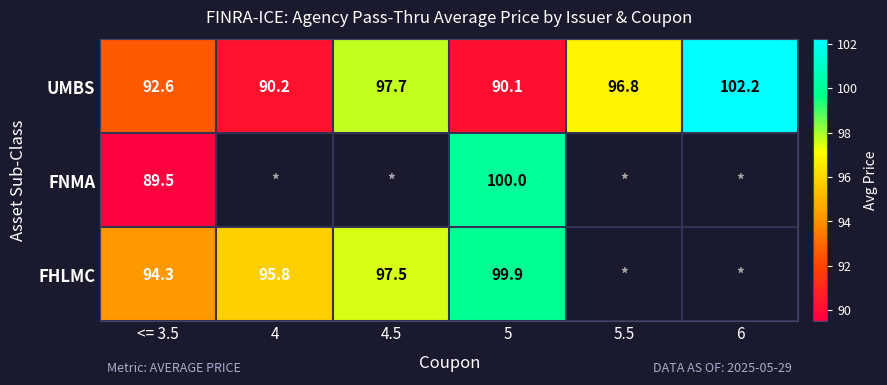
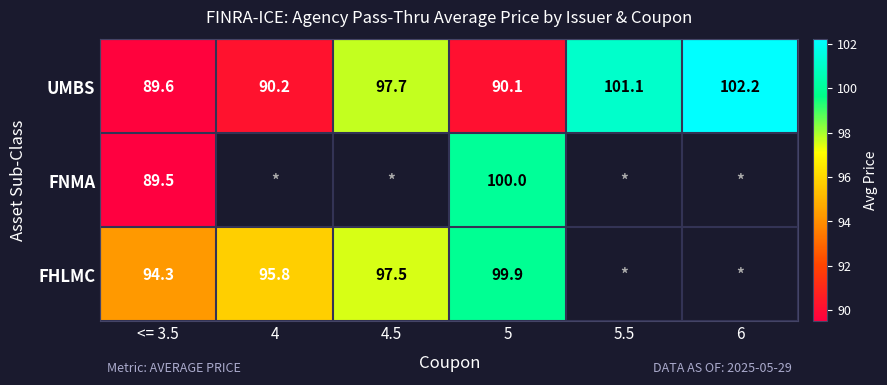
  {
    "UMBS": {
-     "<= 3.5": 92.6,
+     "<= 3.5": 89.6,
      "4": 90.2,
      "4.5": 97.7,
      "5": 90.1,
-     "5.5": 96.8,
+     "5.5": 101.1,
      "6": 102.2
    },
    "FNMA": {
      "<= 3.5": 89.5,
      "5": 100.0
    },
    "FHLMC": {
      "<= 3.5": 94.3,
      "4": 95.8,
      "4.5": 97.5,
      "5": 99.9
    }
  }
